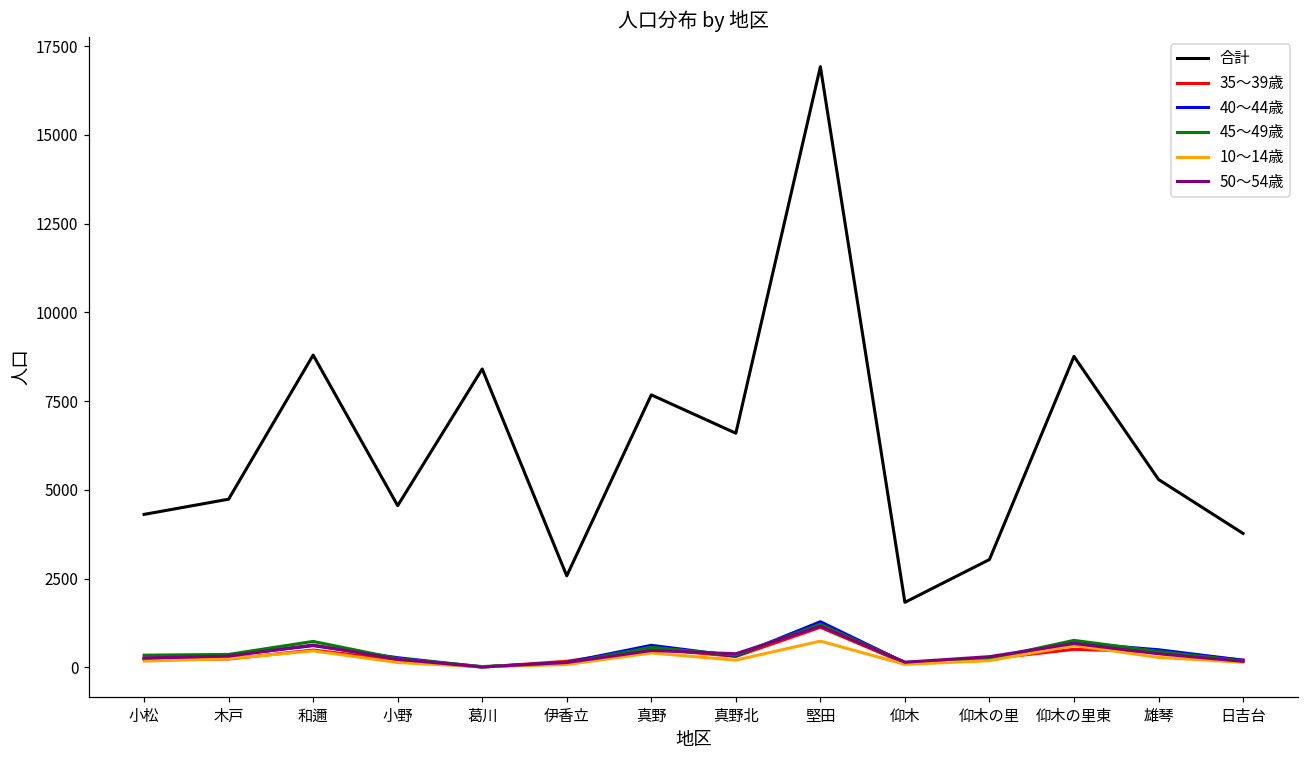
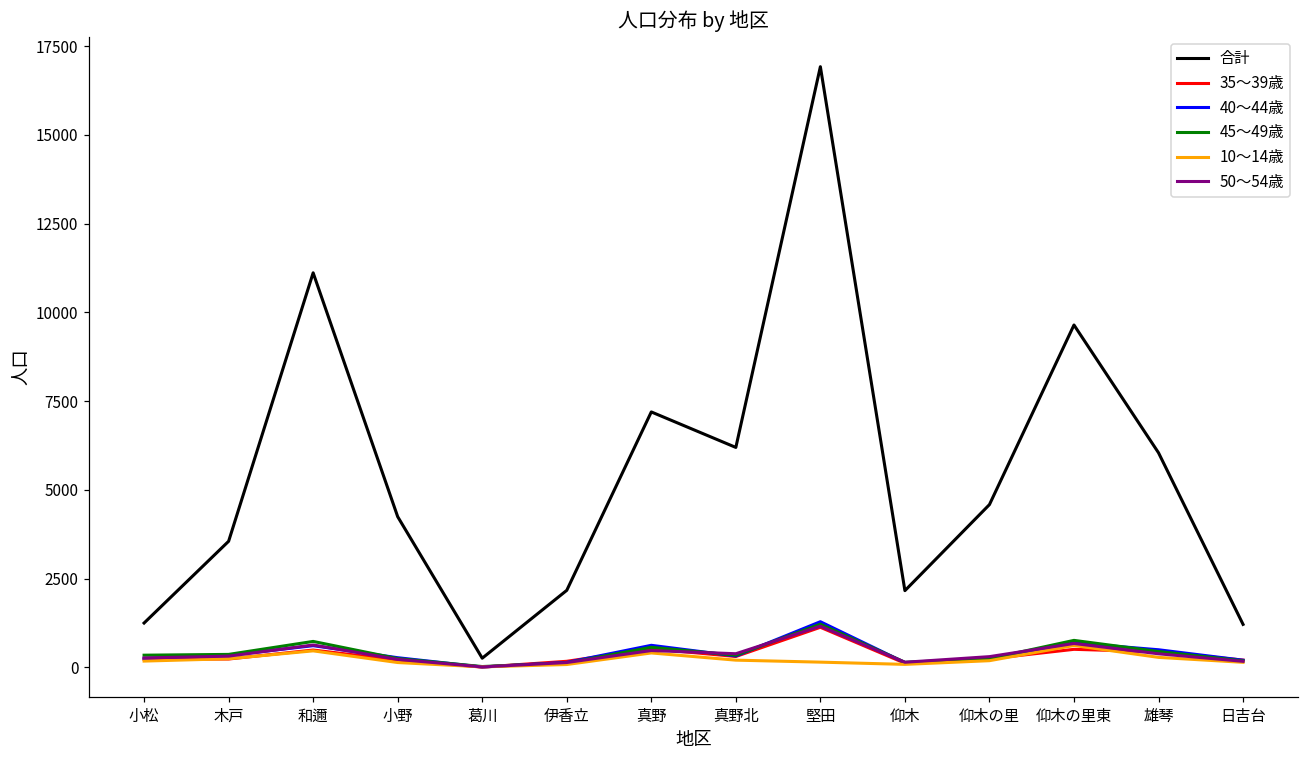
  {
    "合計": {
-     "小松": 4300,
-     "木戸": 4700,
-     "和邇": 8800,
-     "小野": 4600,
-     "葛川": 8400,
-     "伊香立": 2600,
-     "真野": 7700,
-     "真野北": 6600,
+     "小松": 1200,
+     "木戸": 3500,
+     "和邇": 11100,
+     "小野": 4200,
+     "葛川": 300,
+     "伊香立": 2200,
+     "真野": 7200,
+     "真野北": 6200,
      "堅田": 16900,
-     "仰木": 1800,
-     "仰木の里": 3000,
-     "仰木の里東": 8800,
-     "雄琴": 5300,
-     "日吉台": 3800
+     "仰木": 2200,
+     "仰木の里": 4600,
+     "仰木の里東": 9600,
+     "雄琴": 6000,
+     "日吉台": 1200
    },
    "35～39歳": {
      "仰木の里東": 500
    },
    "45～49歳": {
      "和邇": 700
    },
    "10～14歳": {
      "真野北": 200,
-     "堅田": 700,
+     "堅田": 100,
      "雄琴": 300
    }
  }
